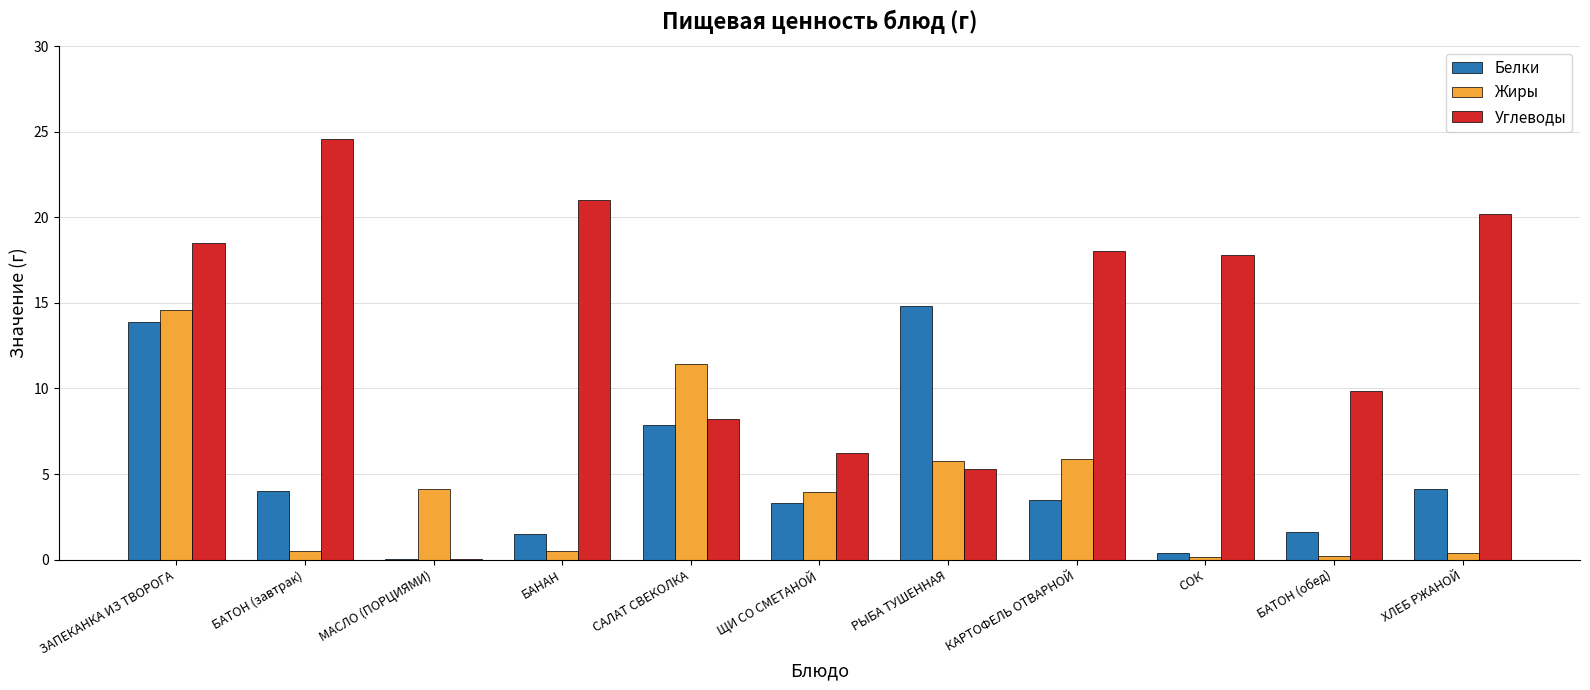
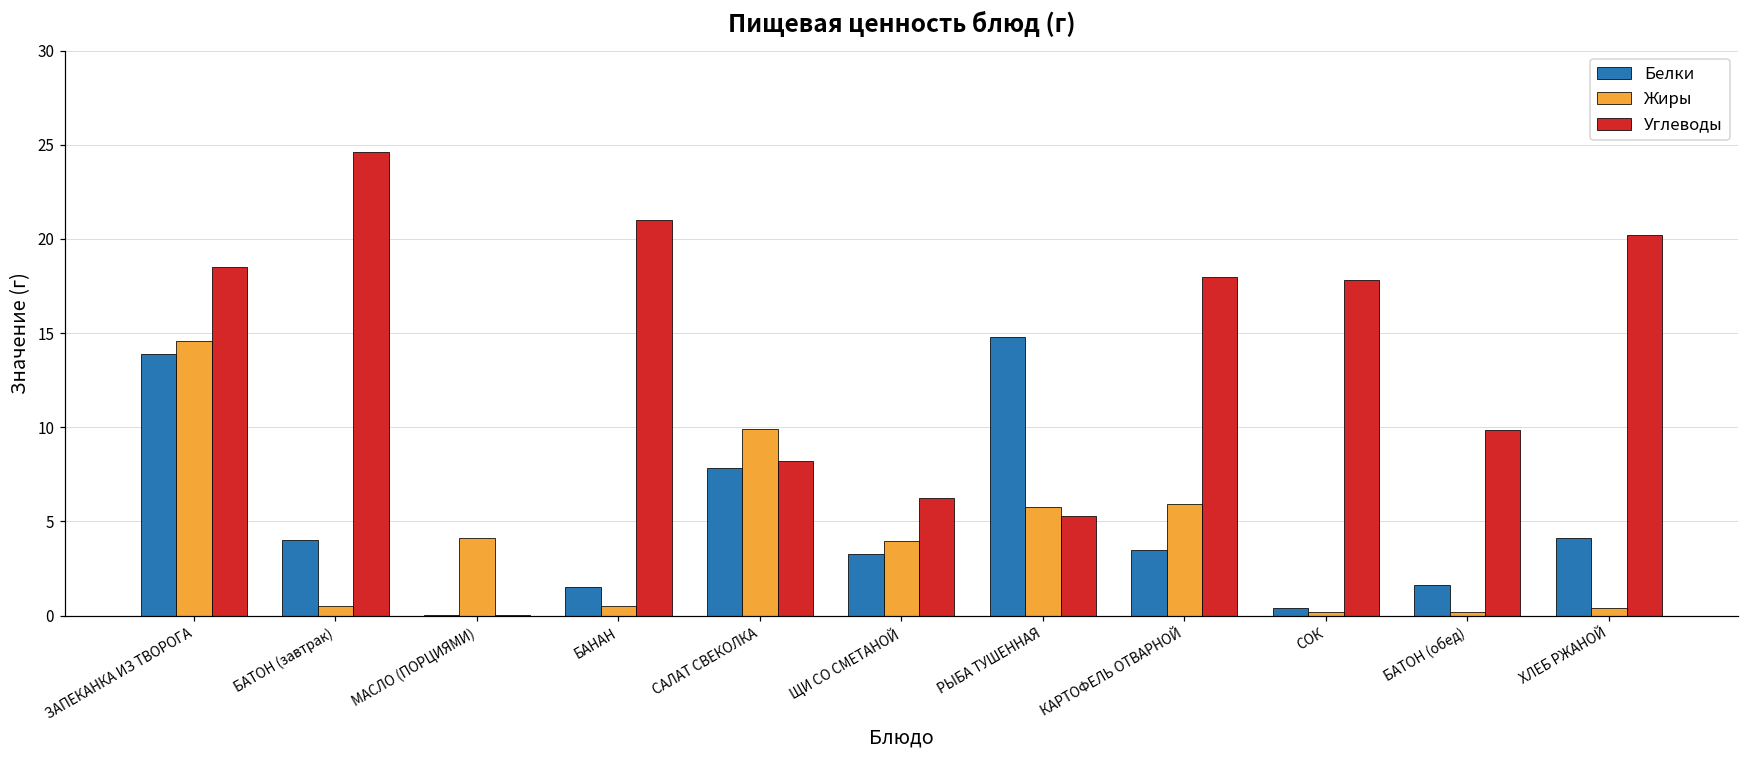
  {
    "Белки": {
      "ЗАПЕКАНКА ИЗ ТВОРОГА": 13.9,
      "БАТОН (завтрак)": 4.0,
      "БАНАН": 1.5,
      "САЛАТ СВЕКОЛКА": 7.9,
      "ЩИ СО СМЕТАНОЙ": 3.3,
      "РЫБА ТУШЕННАЯ": 14.8,
      "КАРТОФЕЛЬ ОТВАРНОЙ": 3.5,
      "СОК": 0.4,
      "БАТОН (обед)": 1.6,
      "ХЛЕБ РЖАНОЙ": 4.1
    },
    "Жиры": {
      "ЗАПЕКАНКА ИЗ ТВОРОГА": 14.6,
      "БАТОН (завтрак)": 0.5,
      "МАСЛО (ПОРЦИЯМИ)": 4.1,
      "БАНАН": 0.5,
-     "САЛАТ СВЕКОЛКА": 11.4,
+     "САЛАТ СВЕКОЛКА": 9.9,
      "ЩИ СО СМЕТАНОЙ": 4.0,
      "РЫБА ТУШЕННАЯ": 5.8,
      "КАРТОФЕЛЬ ОТВАРНОЙ": 5.9,
      "СОК": 0.2,
      "БАТОН (обед)": 0.2,
      "ХЛЕБ РЖАНОЙ": 0.4
    },
    "Углеводы": {
      "ЗАПЕКАНКА ИЗ ТВОРОГА": 18.5,
      "БАТОН (завтрак)": 24.6,
      "БАНАН": 21.0,
      "САЛАТ СВЕКОЛКА": 8.2,
      "ЩИ СО СМЕТАНОЙ": 6.2,
      "РЫБА ТУШЕННАЯ": 5.3,
      "КАРТОФЕЛЬ ОТВАРНОЙ": 18.0,
      "СОК": 17.8,
      "БАТОН (обед)": 9.8,
      "ХЛЕБ РЖАНОЙ": 20.2
    }
  }
